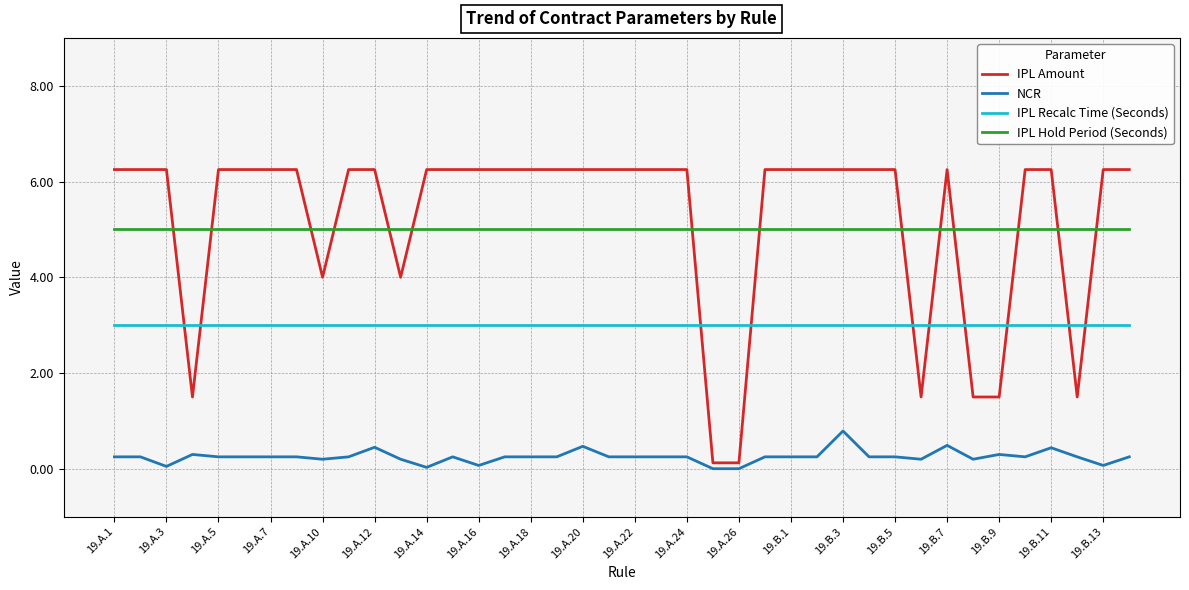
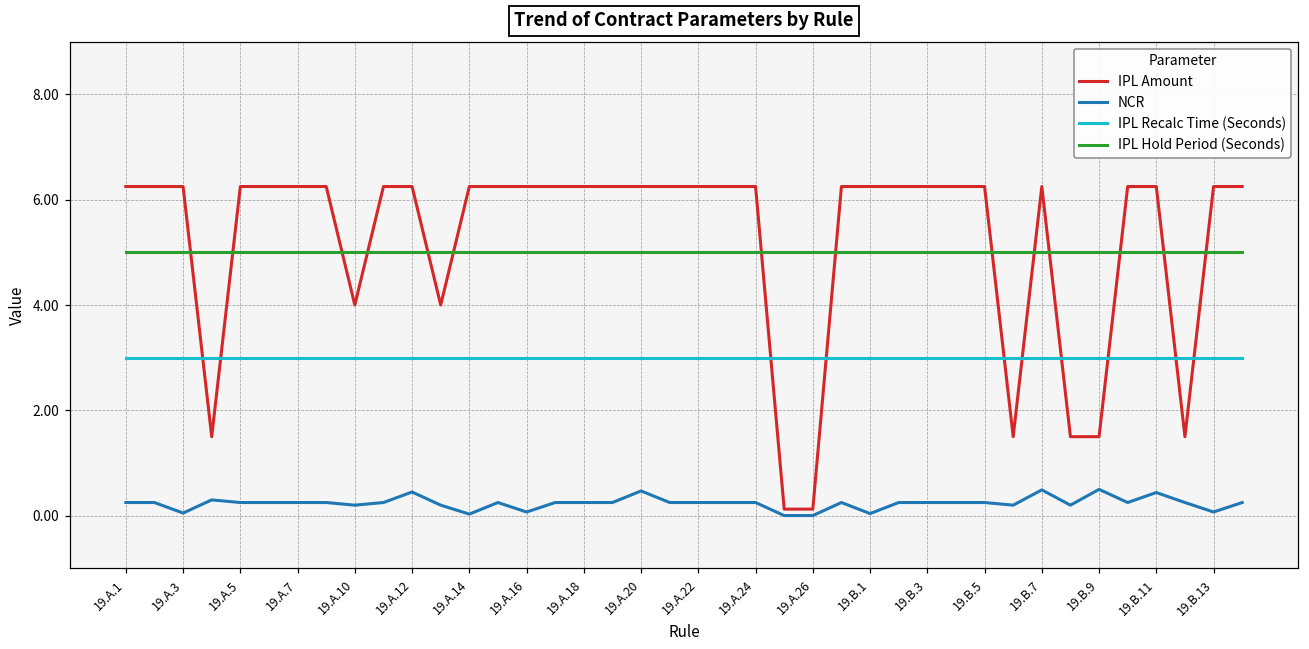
  {
    "IPL Amount": {
      "19.A.1": 6.3,
      "19.A.3": 6.3,
      "19.A.5": 6.3,
      "19.A.7": 6.3,
      "19.A.10": 4.0,
      "19.A.12": 6.3,
      "19.A.14": 6.3,
      "19.A.16": 6.3,
      "19.A.18": 6.3,
      "19.A.20": 6.3,
      "19.A.22": 6.3,
      "19.A.24": 6.3,
      "19.A.26": 0.1,
      "19.B.1": 6.3,
      "19.B.3": 6.3,
      "19.B.5": 6.3,
      "19.B.7": 6.3,
      "19.B.9": 1.5,
      "19.B.11": 6.3,
      "19.B.13": 6.3
    },
    "NCR": {
      "19.A.1": 0.3,
      "19.A.3": 0.1,
      "19.A.5": 0.3,
      "19.A.7": 0.3,
      "19.A.10": 0.2,
      "19.A.12": 0.5,
      "19.A.14": 0.0,
      "19.A.16": 0.1,
      "19.A.18": 0.3,
      "19.A.20": 0.5,
      "19.A.22": 0.3,
      "19.A.24": 0.3,
      "19.A.26": 0.0,
-     "19.B.1": 0.3,
-     "19.B.3": 0.8,
+     "19.B.1": 0.0,
+     "19.B.3": 0.3,
      "19.B.5": 0.3,
      "19.B.7": 0.5,
-     "19.B.9": 0.3,
+     "19.B.9": 0.5,
      "19.B.11": 0.4,
      "19.B.13": 0.1
    },
    "IPL Recalc Time (Seconds)": {
      "19.A.1": 3.0,
      "19.A.3": 3.0,
      "19.A.5": 3.0,
      "19.A.7": 3.0,
      "19.A.10": 3.0,
      "19.A.12": 3.0,
      "19.A.14": 3.0,
      "19.A.16": 3.0,
      "19.A.18": 3.0,
      "19.A.20": 3.0,
      "19.A.22": 3.0,
      "19.A.24": 3.0,
      "19.A.26": 3.0,
      "19.B.1": 3.0,
      "19.B.3": 3.0,
      "19.B.5": 3.0,
      "19.B.7": 3.0,
      "19.B.9": 3.0,
      "19.B.11": 3.0,
      "19.B.13": 3.0
    },
    "IPL Hold Period (Seconds)": {
      "19.A.1": 5.0,
      "19.A.3": 5.0,
      "19.A.5": 5.0,
      "19.A.7": 5.0,
      "19.A.10": 5.0,
      "19.A.12": 5.0,
      "19.A.14": 5.0,
      "19.A.16": 5.0,
      "19.A.18": 5.0,
      "19.A.20": 5.0,
      "19.A.22": 5.0,
      "19.A.24": 5.0,
      "19.A.26": 5.0,
      "19.B.1": 5.0,
      "19.B.3": 5.0,
      "19.B.5": 5.0,
      "19.B.7": 5.0,
      "19.B.9": 5.0,
      "19.B.11": 5.0,
      "19.B.13": 5.0
    }
  }
